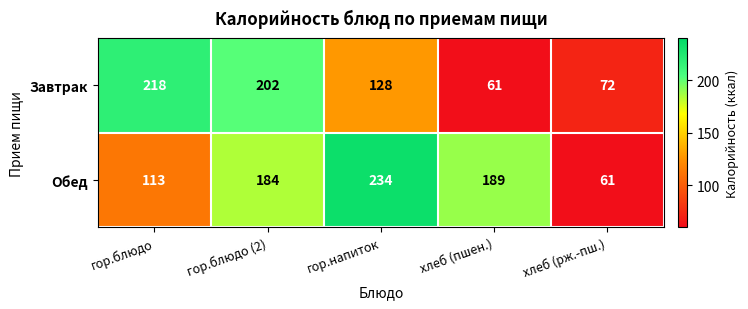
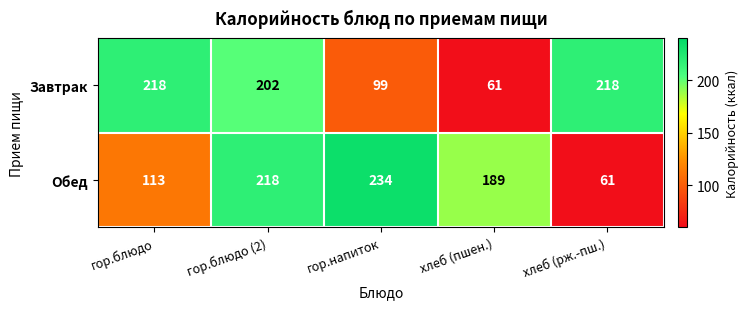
  {
    "Завтрак": {
      "гор.блюдо": 218,
      "гор.блюдо (2)": 202,
-     "гор.напиток": 128,
+     "гор.напиток": 99,
      "хлеб (пшен.)": 61,
-     "хлеб (рж.-пш.)": 72
+     "хлеб (рж.-пш.)": 218
    },
    "Обед": {
      "гор.блюдо": 113,
-     "гор.блюдо (2)": 184,
+     "гор.блюдо (2)": 218,
      "гор.напиток": 234,
      "хлеб (пшен.)": 189,
      "хлеб (рж.-пш.)": 61
    }
  }
